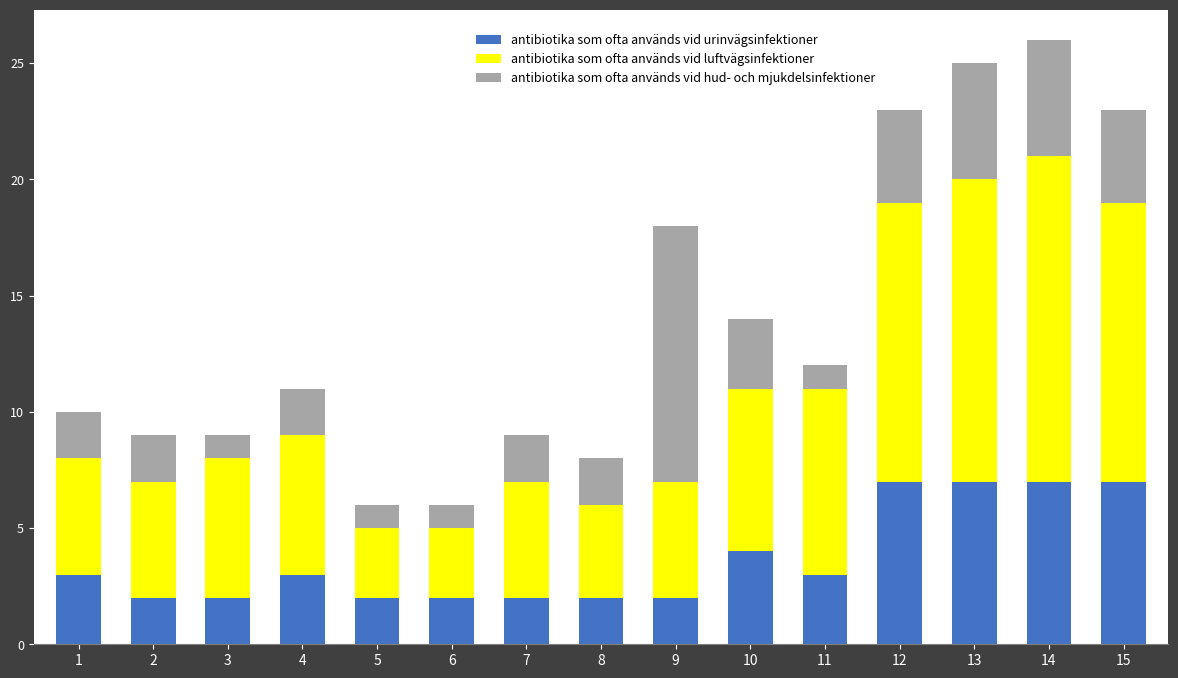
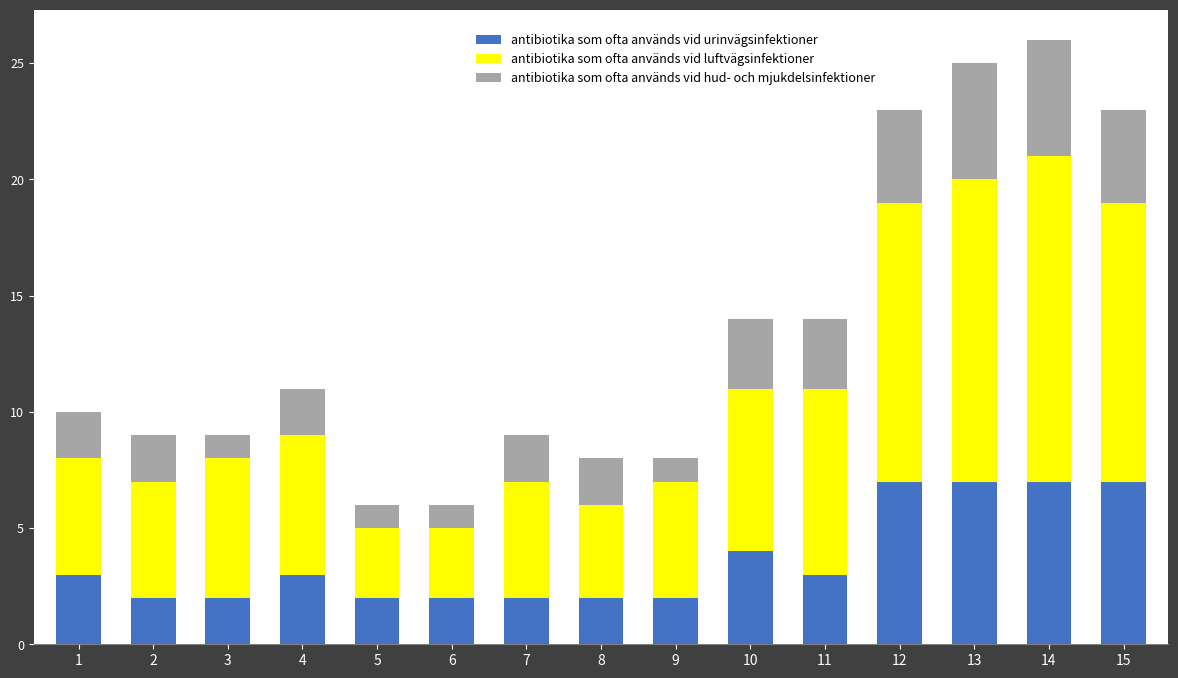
  {
    "antibiotika som ofta används vid urinvägsinfektioner": {
      "1": 3,
      "2": 2,
      "3": 2,
      "4": 3,
      "5": 2,
      "6": 2,
      "7": 2,
      "8": 2,
      "9": 2,
      "10": 4,
      "11": 3,
      "12": 7,
      "13": 7,
      "14": 7,
      "15": 7
    },
    "antibiotika som ofta används vid luftvägsinfektioner": {
      "1": 5,
      "2": 5,
      "3": 6,
      "4": 6,
      "5": 3,
      "6": 3,
      "7": 5,
      "8": 4,
      "9": 5,
      "10": 7,
      "11": 8,
      "12": 12,
      "13": 13,
      "14": 14,
      "15": 12
    },
    "antibiotika som ofta används vid hud- och mjukdelsinfektioner": {
      "1": 2,
      "2": 2,
      "3": 1,
      "4": 2,
      "5": 1,
      "6": 1,
      "7": 2,
      "8": 2,
-     "9": 11,
+     "9": 1,
      "10": 3,
-     "11": 1,
+     "11": 3,
      "12": 4,
      "13": 5,
      "14": 5,
      "15": 4
    }
  }
